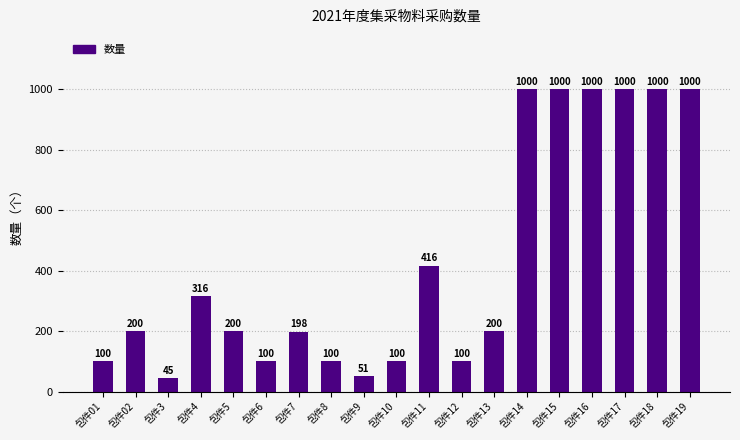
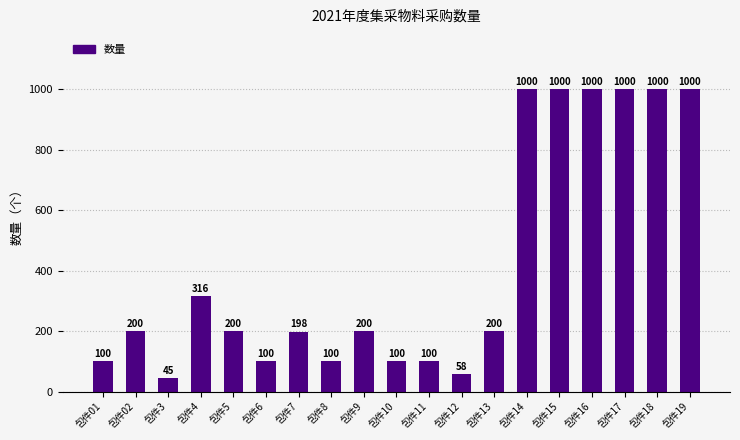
  {
    "包件01": 100,
    "包件02": 200,
    "包件3": 45,
    "包件4": 316,
    "包件5": 200,
    "包件6": 100,
    "包件7": 198,
    "包件8": 100,
-   "包件9": 51,
+   "包件9": 200,
    "包件10": 100,
-   "包件11": 416,
-   "包件12": 100,
+   "包件11": 100,
+   "包件12": 58,
    "包件13": 200,
    "包件14": 1000,
    "包件15": 1000,
    "包件16": 1000,
    "包件17": 1000,
    "包件18": 1000,
    "包件19": 1000
  }
